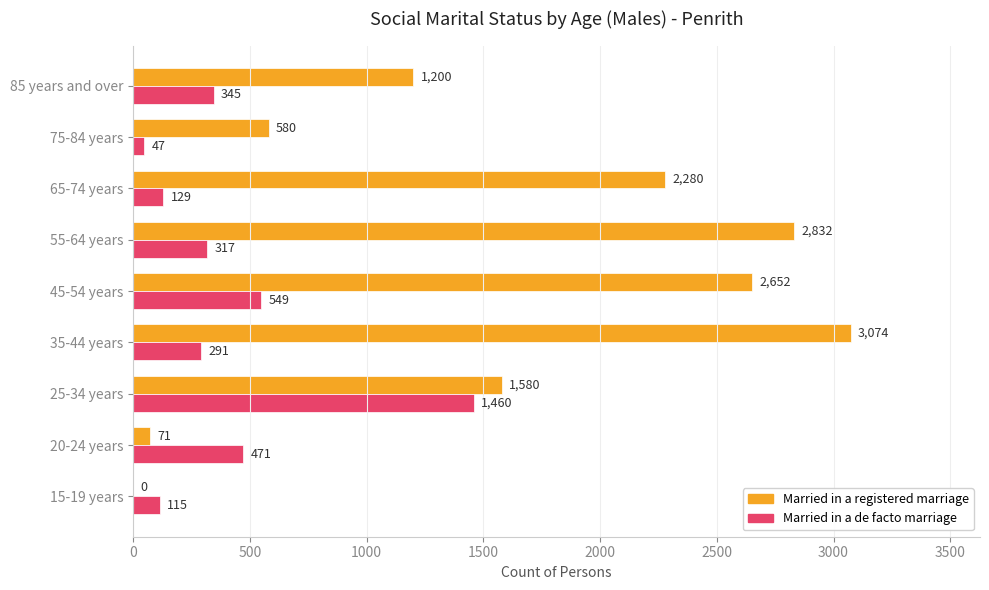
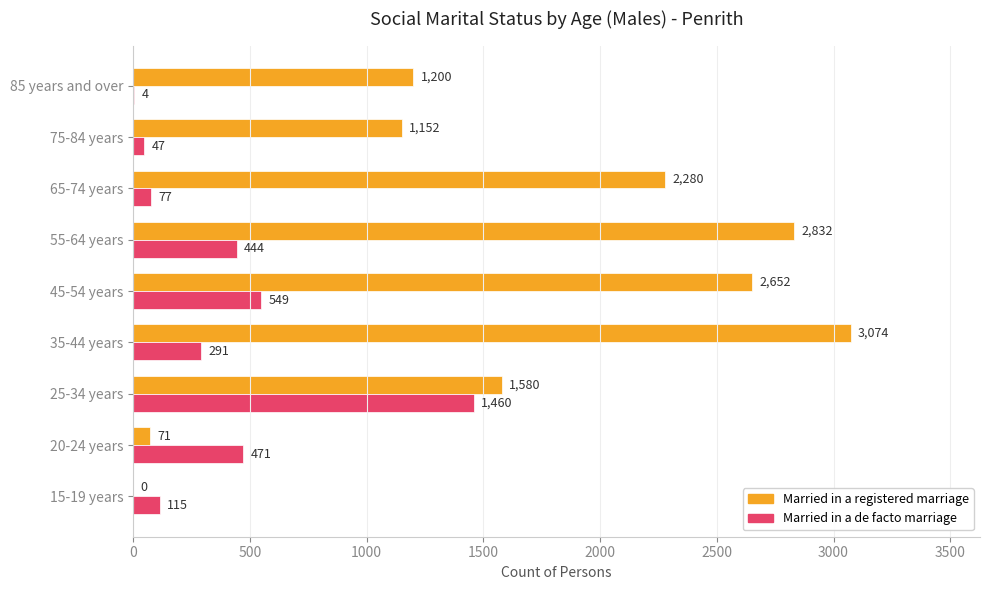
  {
    "Married in a registered marriage": {
      "85 years and over": "1,200",
-     "75-84 years": "580",
+     "75-84 years": "1,152",
      "65-74 years": "2,280",
      "55-64 years": "2,832",
      "45-54 years": "2,652",
      "35-44 years": "3,074",
      "25-34 years": "1,580",
      "20-24 years": "71",
      "15-19 years": "0"
    },
    "Married in a de facto marriage": {
-     "85 years and over": "345",
+     "85 years and over": "4",
      "75-84 years": "47",
-     "65-74 years": "129",
-     "55-64 years": "317",
+     "65-74 years": "77",
+     "55-64 years": "444",
      "45-54 years": "549",
      "35-44 years": "291",
      "25-34 years": "1,460",
      "20-24 years": "471",
      "15-19 years": "115"
    }
  }
